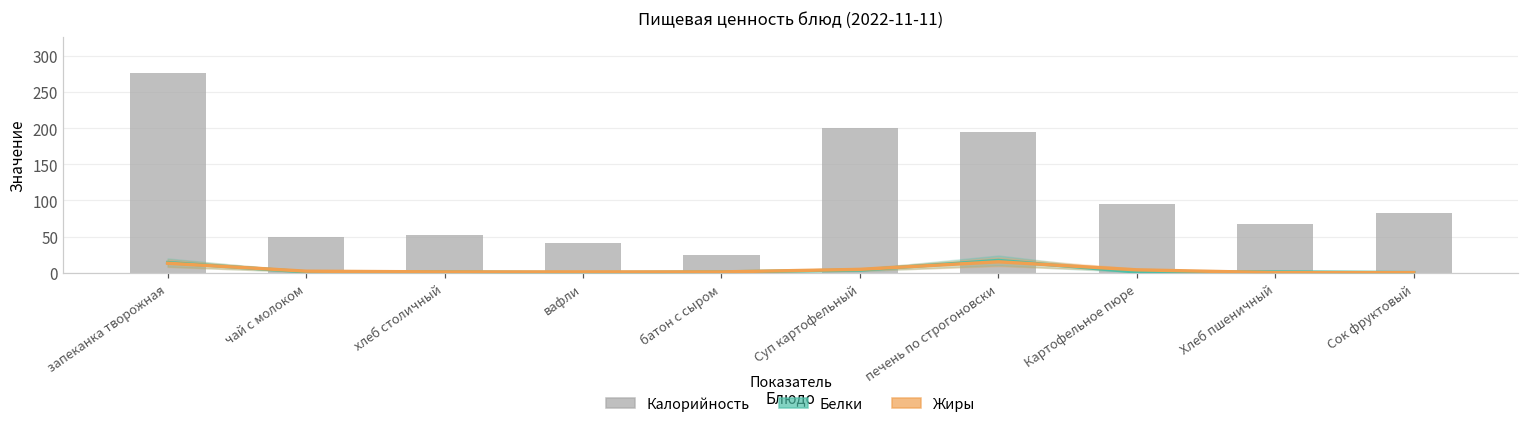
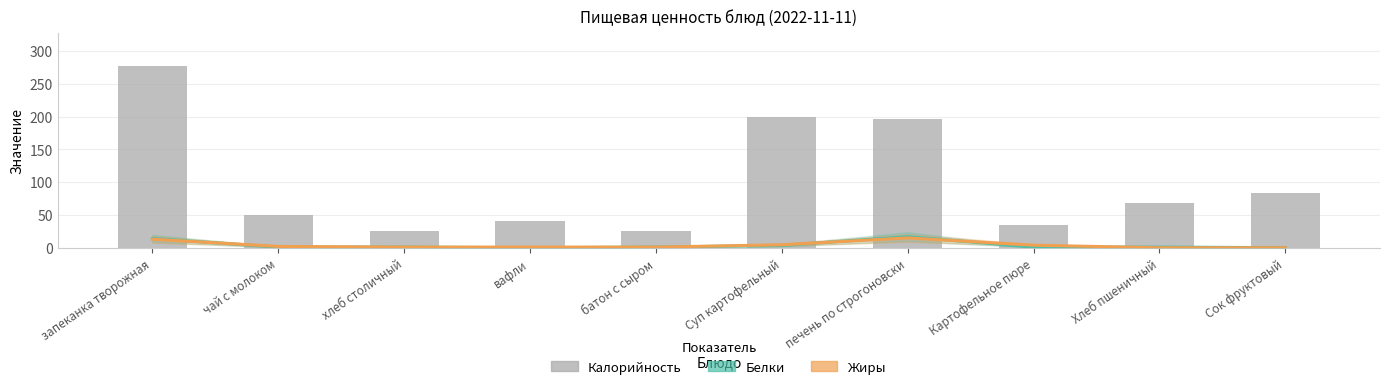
  {
    "Калорийность": {
      "запеканка творожная": 280,
      "чай с молоком": 50,
-     "хлеб столичный": 50,
+     "хлеб столичный": 30,
      "вафли": 40,
      "батон с сыром": 30,
      "Суп картофельный": 200,
      "печень по строгоновски": 200,
-     "Картофельное пюре": 100,
+     "Картофельное пюре": 30,
      "Хлеб пшеничный": 70,
      "Сок фруктовый": 80
    }
  }
